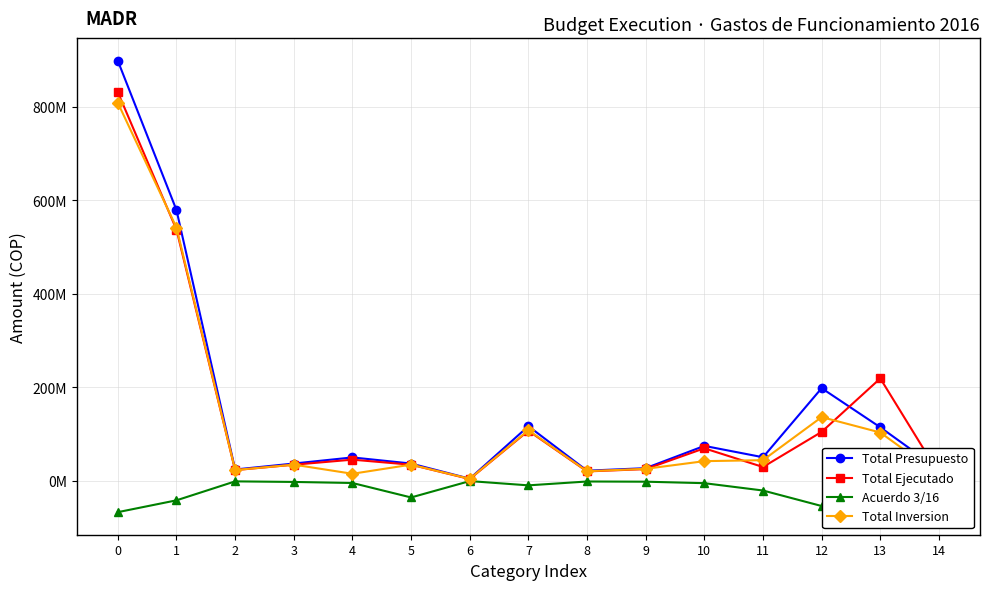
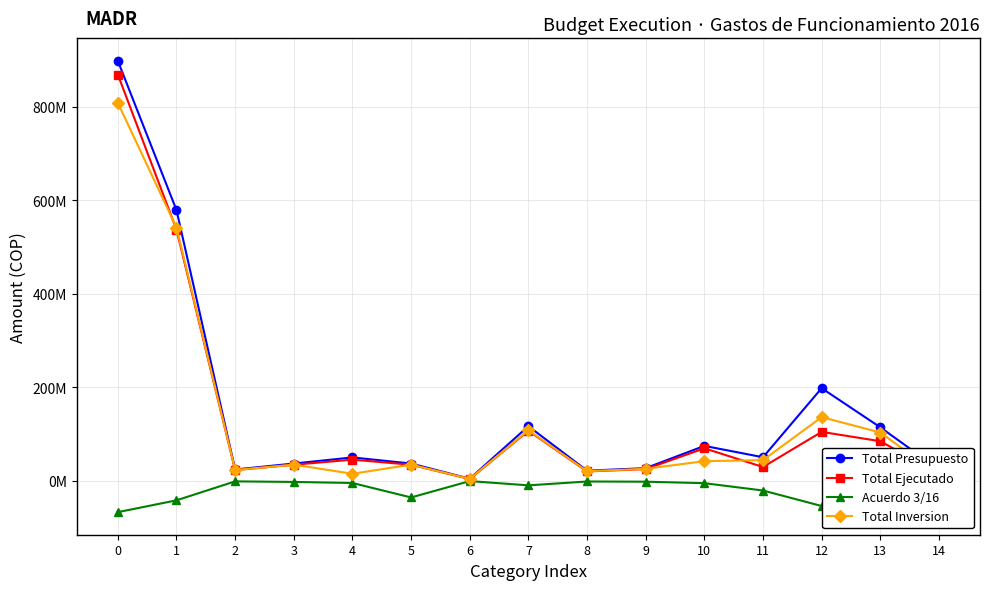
  {
    "Total Presupuesto": {
      "0": 900000000,
      "1": 580000000,
      "7": 120000000,
      "11": 50000000,
      "12": 200000000,
      "13": 110000000
    },
    "Total Ejecutado": {
-     "0": 830000000,
+     "0": 870000000,
      "11": 30000000,
      "12": 100000000,
-     "13": 220000000
+     "13": 80000000
    },
    "Acuerdo 3/16": {
      "0": -70000000,
      "1": -40000000,
      "2": 0,
      "3": 0,
      "4": 0,
      "5": -40000000,
      "7": -10000000,
      "8": 0,
      "9": 0,
      "10": -10000000,
      "11": -20000000,
      "12": -50000000
    },
    "Total Inversion": {
      "0": 810000000,
      "4": 10000000,
      "10": 40000000,
      "11": 40000000,
      "12": 140000000,
      "13": 100000000
    }
  }
